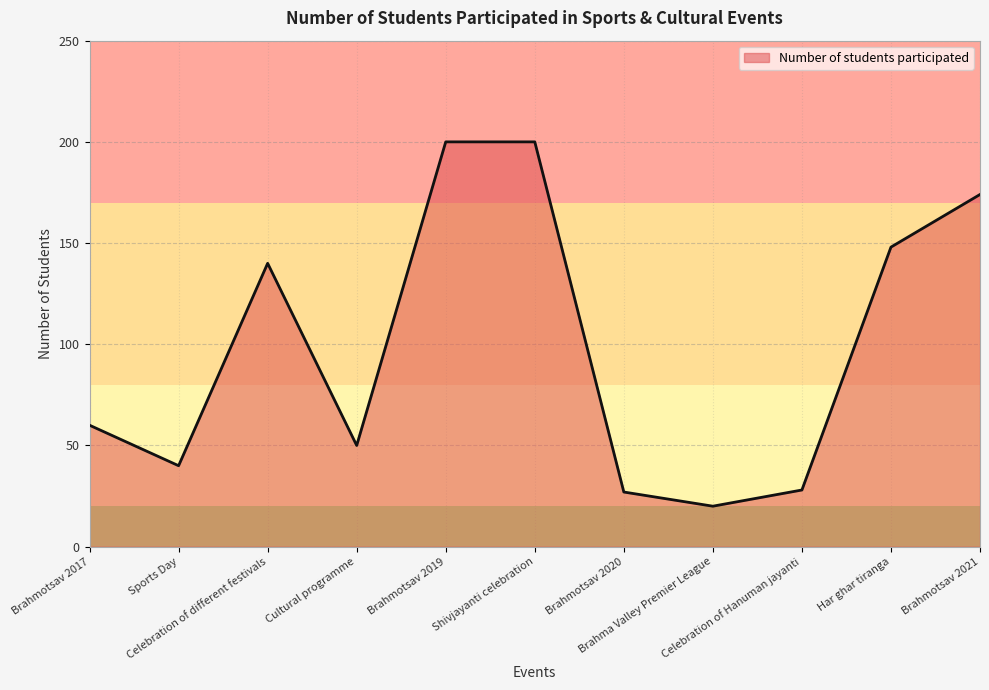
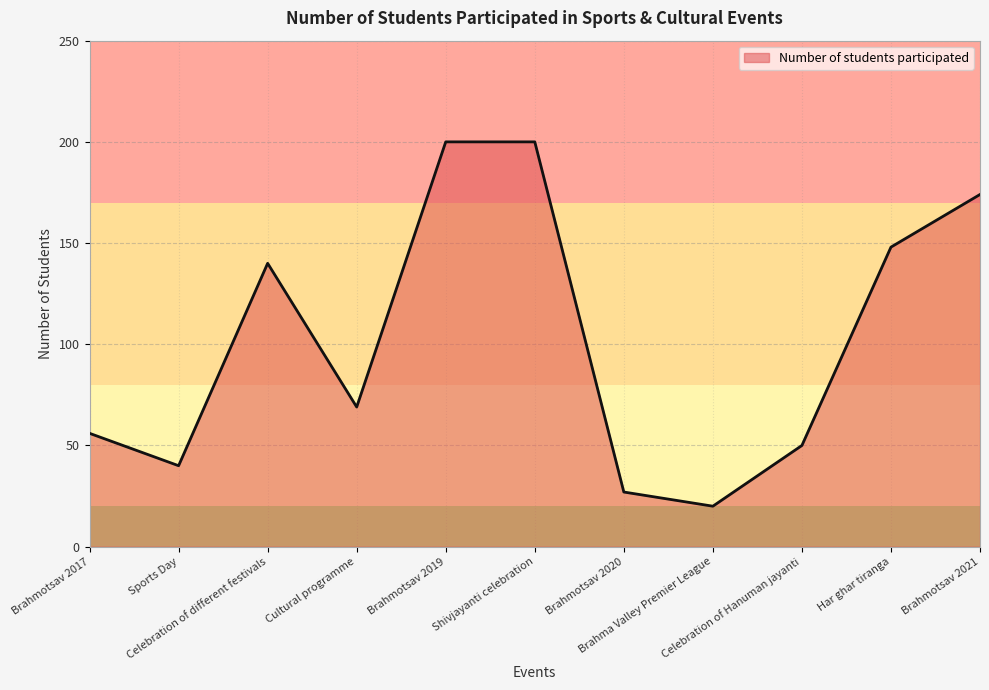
  {
-   "Brahmotsav 2017": 60,
+   "Brahmotsav 2017": 56,
    "Sports Day": 40,
    "Celebration of different festivals": 140,
-   "Cultural programme": 50,
+   "Cultural programme": 69,
    "Brahmotsav 2019": 200,
    "Shivjayanti celebration": 200,
    "Brahmotsav 2020": 27,
    "Brahma Valley Premier League": 20,
-   "Celebration of Hanuman jayanti": 28,
+   "Celebration of Hanuman jayanti": 50,
    "Har ghar tiranga": 148,
    "Brahmotsav 2021": 174
  }
